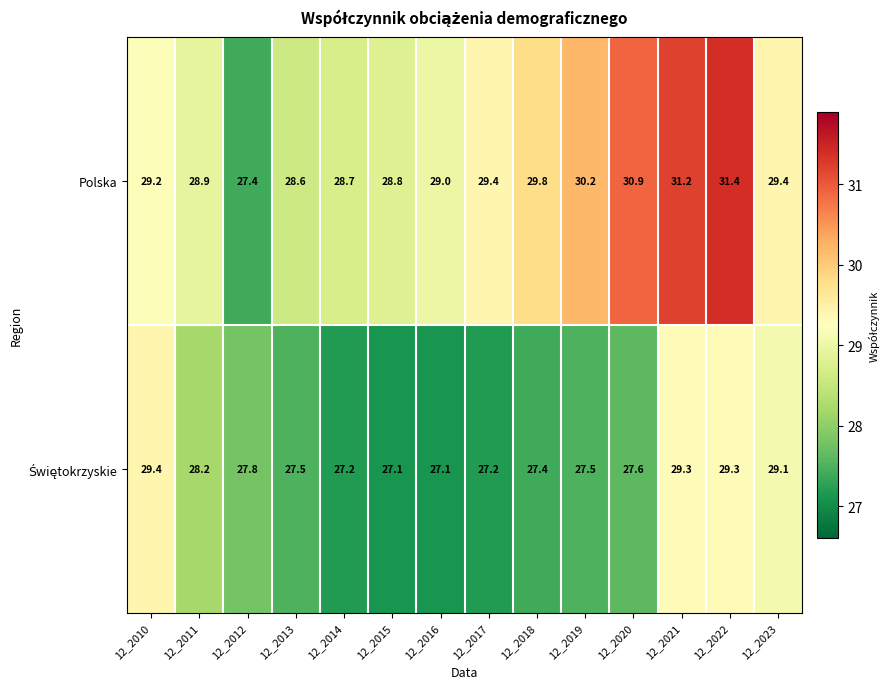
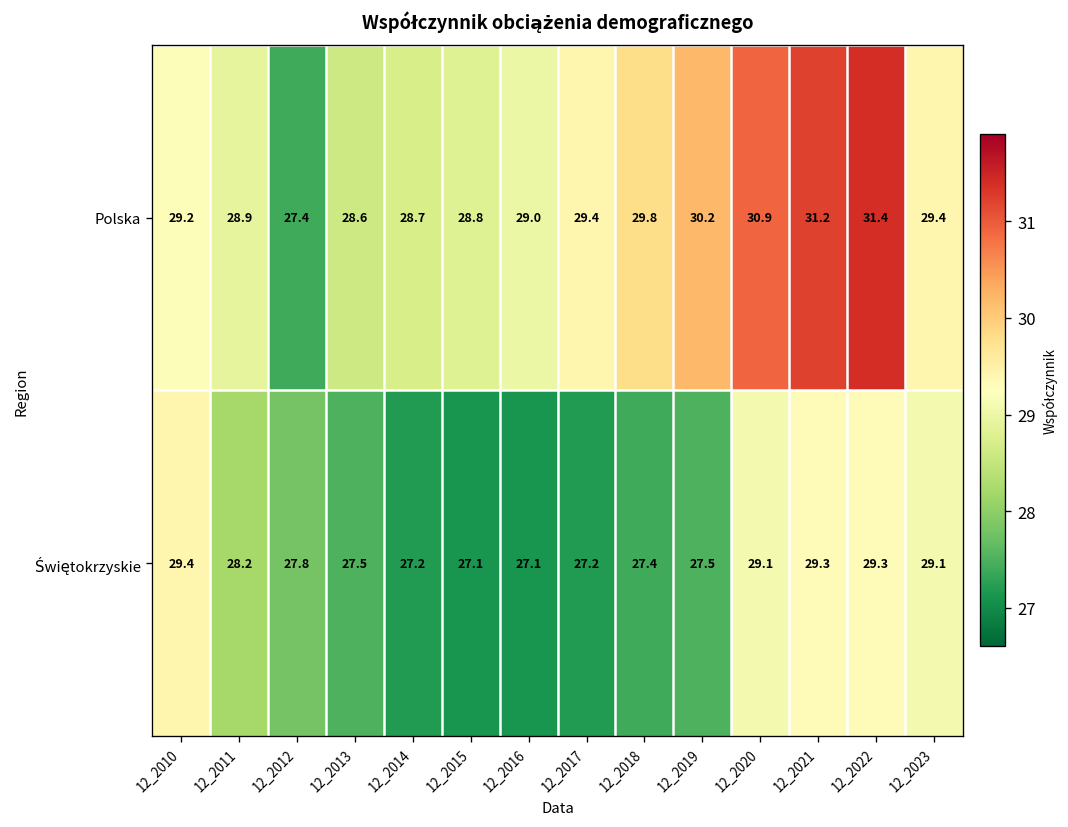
  {
    "Polska": {
      "12_2010": 29.2,
      "12_2011": 28.9,
      "12_2012": 27.4,
      "12_2013": 28.6,
      "12_2014": 28.7,
      "12_2015": 28.8,
      "12_2016": 29.0,
      "12_2017": 29.4,
      "12_2018": 29.8,
      "12_2019": 30.2,
      "12_2020": 30.9,
      "12_2021": 31.2,
      "12_2022": 31.4,
      "12_2023": 29.4
    },
    "Świętokrzyskie": {
      "12_2010": 29.4,
      "12_2011": 28.2,
      "12_2012": 27.8,
      "12_2013": 27.5,
      "12_2014": 27.2,
      "12_2015": 27.1,
      "12_2016": 27.1,
      "12_2017": 27.2,
      "12_2018": 27.4,
      "12_2019": 27.5,
-     "12_2020": 27.6,
+     "12_2020": 29.1,
      "12_2021": 29.3,
      "12_2022": 29.3,
      "12_2023": 29.1
    }
  }
